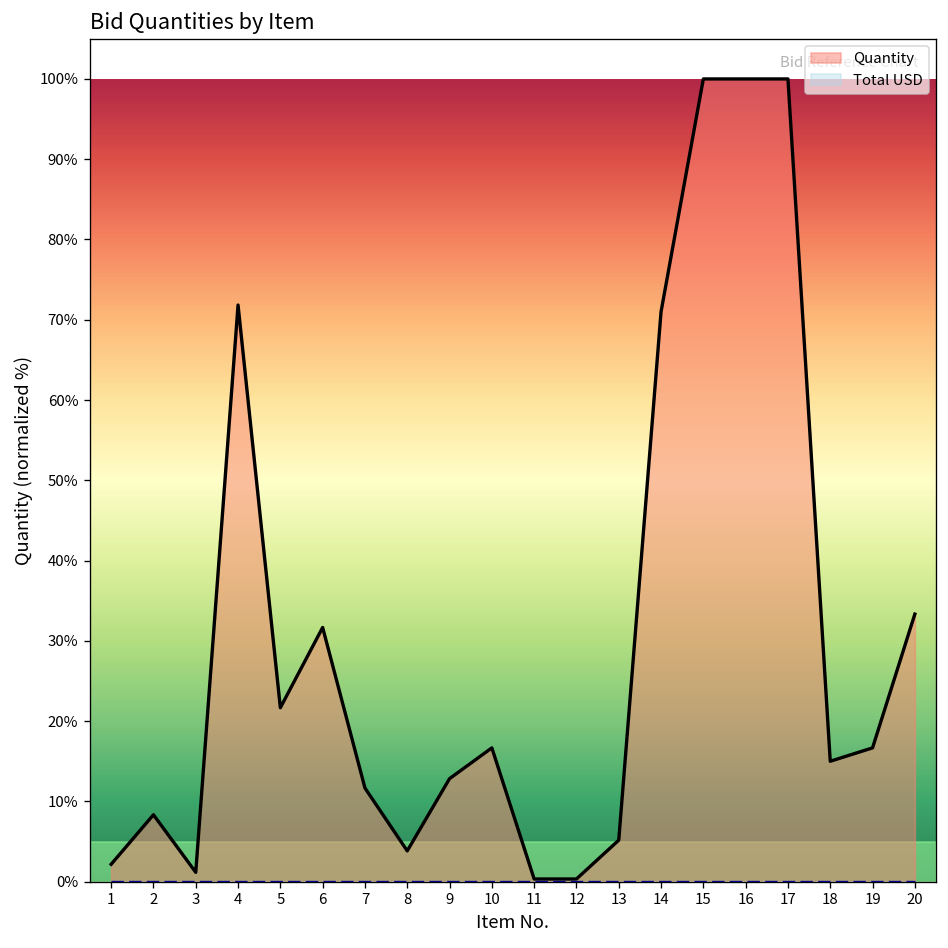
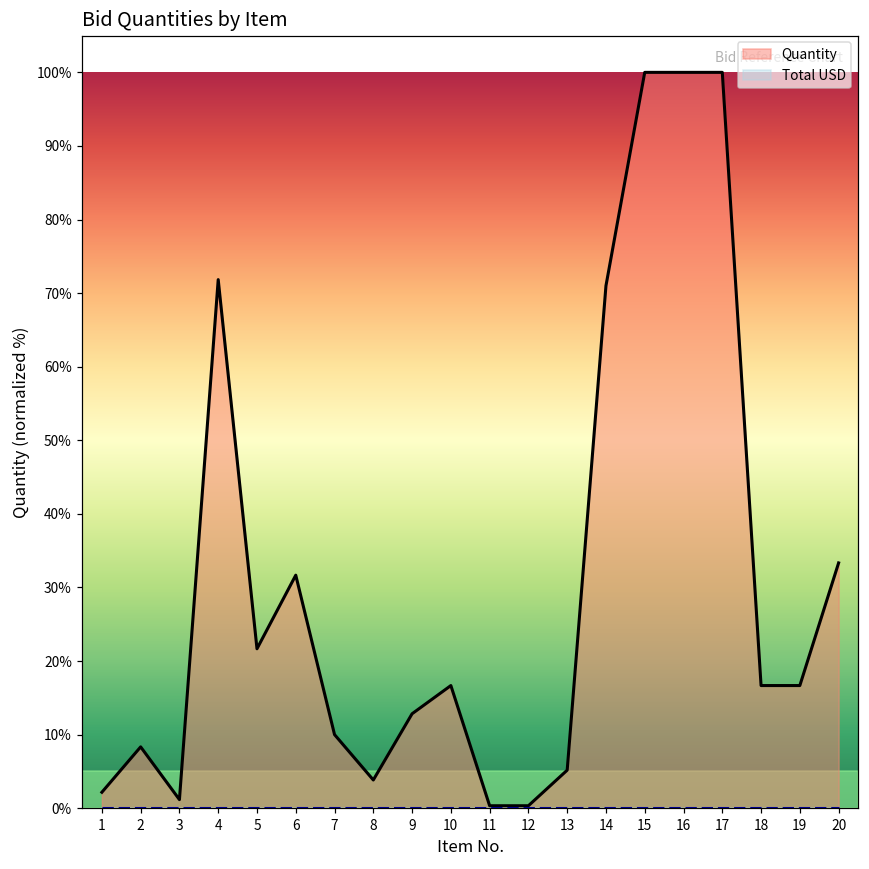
  {
    "Quantity": {
      "2": "8%",
      "4": "72%",
      "5": "22%",
      "6": "32%",
-     "7": "12%",
+     "7": "10%",
      "9": "13%",
      "10": "17%",
      "13": "5%",
      "14": "71%",
      "15": "100%",
      "16": "100%",
      "17": "100%",
-     "18": "15%",
+     "18": "17%",
      "19": "17%",
      "20": "33%"
    }
  }
